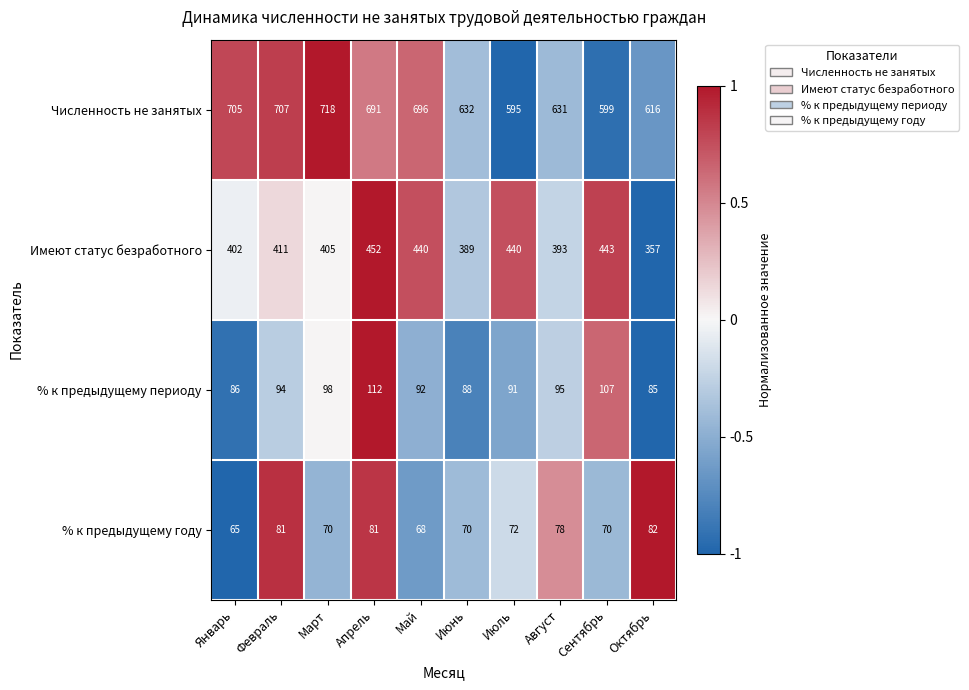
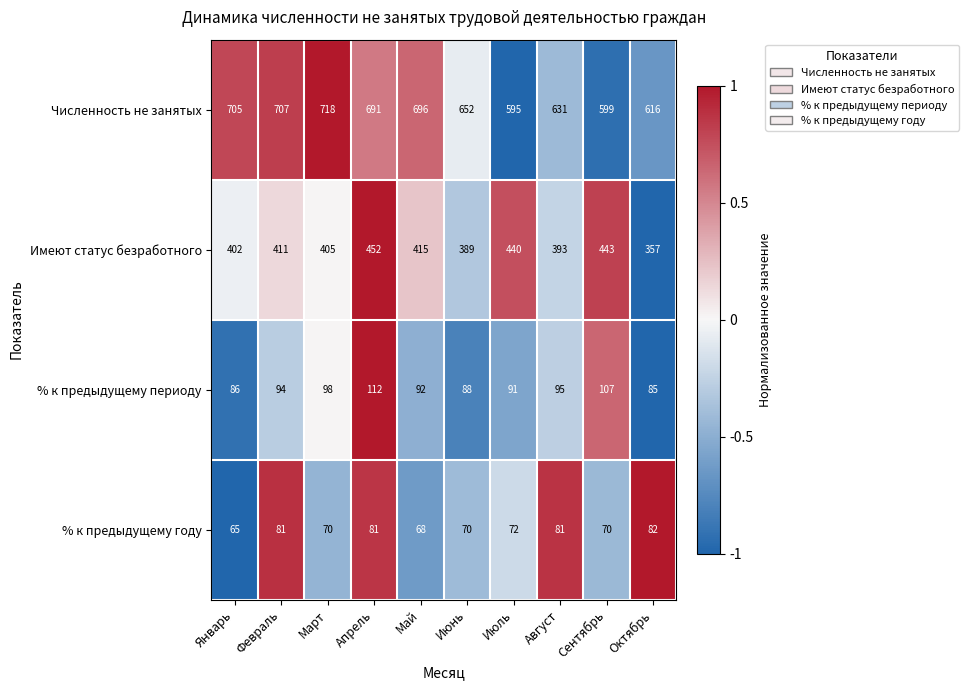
  {
    "Численность не занятых": {
      "Январь": 705,
      "Февраль": 707,
      "Март": 718,
      "Апрель": 691,
      "Май": 696,
-     "Июнь": 632,
+     "Июнь": 652,
      "Июль": 595,
      "Август": 631,
      "Сентябрь": 599,
      "Октябрь": 616
    },
    "Имеют статус безработного": {
      "Январь": 402,
      "Февраль": 411,
      "Март": 405,
      "Апрель": 452,
-     "Май": 440,
+     "Май": 415,
      "Июнь": 389,
      "Июль": 440,
      "Август": 393,
      "Сентябрь": 443,
      "Октябрь": 357
    },
    "% к предыдущему периоду": {
      "Январь": 86,
      "Февраль": 94,
      "Март": 98,
      "Апрель": 112,
      "Май": 92,
      "Июнь": 88,
      "Июль": 91,
      "Август": 95,
      "Сентябрь": 107,
      "Октябрь": 85
    },
    "% к предыдущему году": {
      "Январь": 65,
      "Февраль": 81,
      "Март": 70,
      "Апрель": 81,
      "Май": 68,
      "Июнь": 70,
      "Июль": 72,
-     "Август": 78,
+     "Август": 81,
      "Сентябрь": 70,
      "Октябрь": 82
    }
  }
